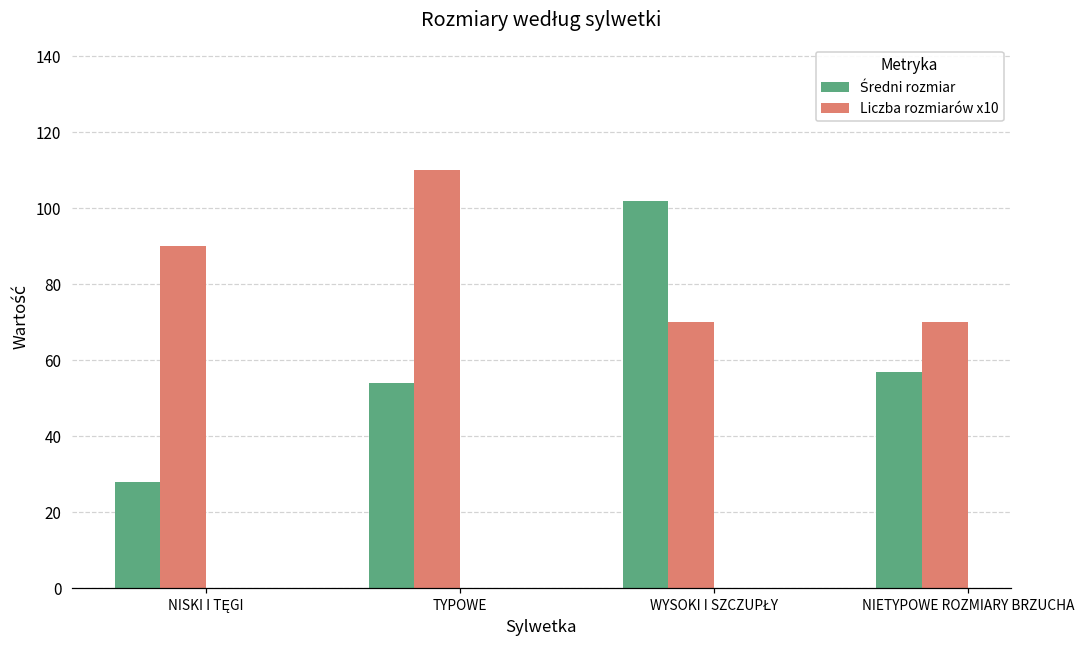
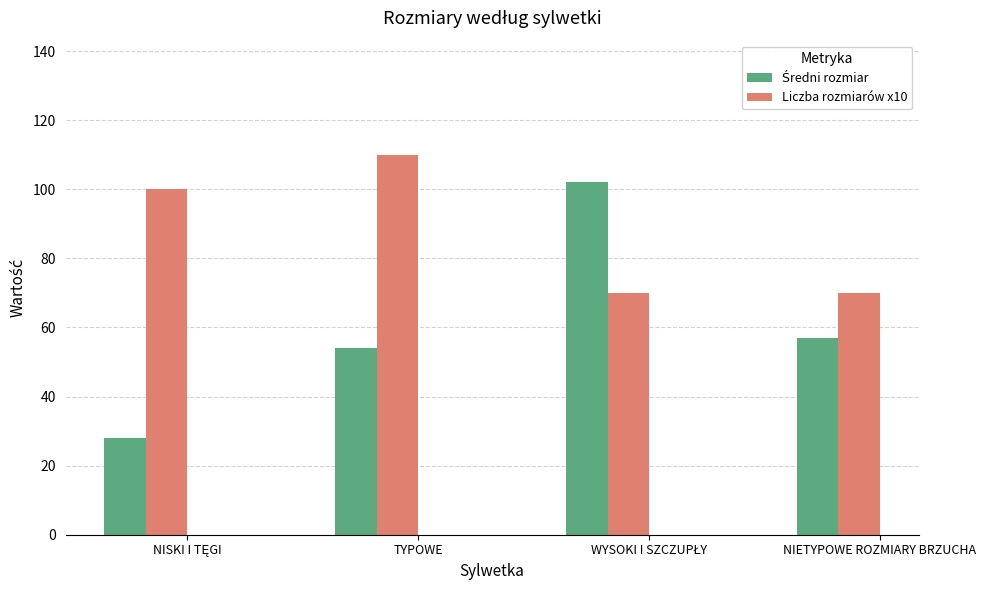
  {
    "Średni rozmiar": {
      "NISKI I TĘGI": 28,
      "TYPOWE": 54,
      "WYSOKI I SZCZUPŁY": 102,
      "NIETYPOWE ROZMIARY BRZUCHA": 57
    },
    "Liczba rozmiarów x10": {
-     "NISKI I TĘGI": 90,
+     "NISKI I TĘGI": 100,
      "TYPOWE": 110,
      "WYSOKI I SZCZUPŁY": 70,
      "NIETYPOWE ROZMIARY BRZUCHA": 70
    }
  }
